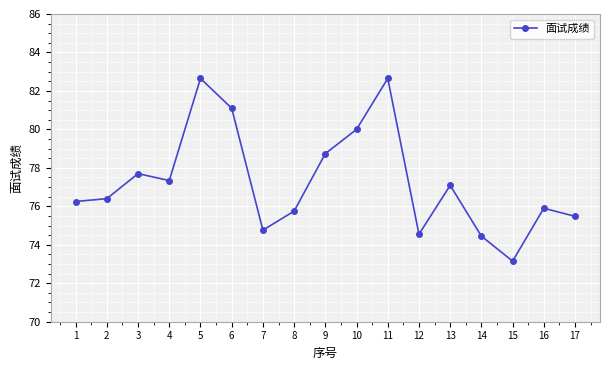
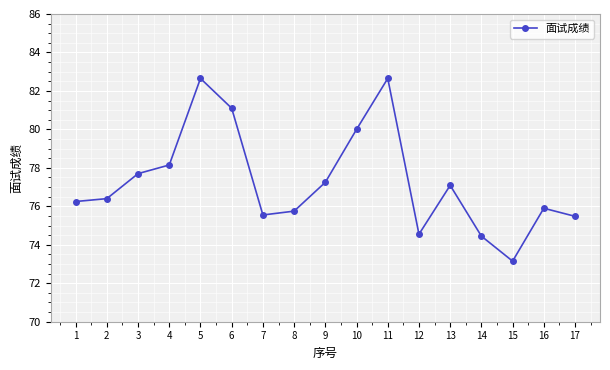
  {
    "1": 76.3,
    "2": 76.4,
    "3": 77.7,
-   "4": 77.3,
+   "4": 78.2,
    "5": 82.7,
    "6": 81.1,
-   "7": 74.8,
+   "7": 75.6,
    "8": 75.8,
-   "9": 78.7,
+   "9": 77.3,
    "10": 80.0,
    "11": 82.7,
    "12": 74.6,
    "13": 77.1,
    "14": 74.5,
    "15": 73.2,
    "16": 75.9,
    "17": 75.5
  }
